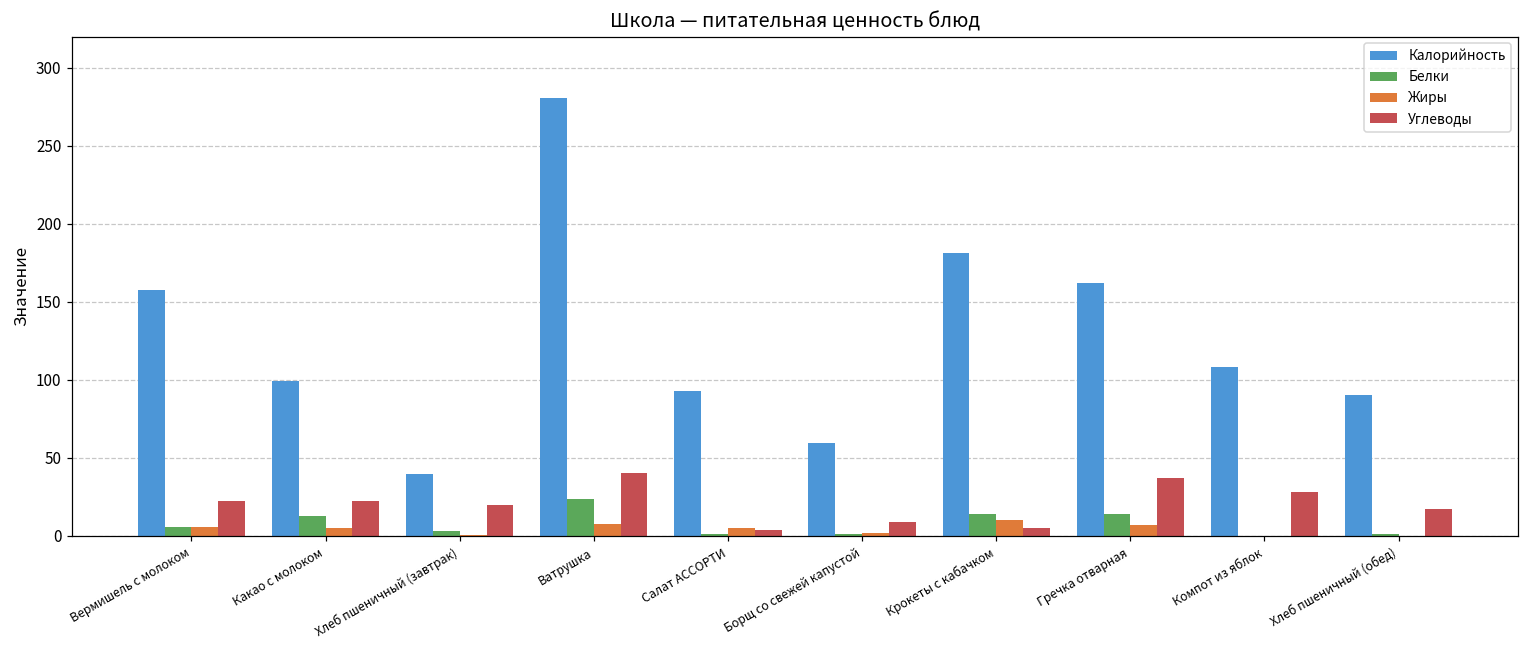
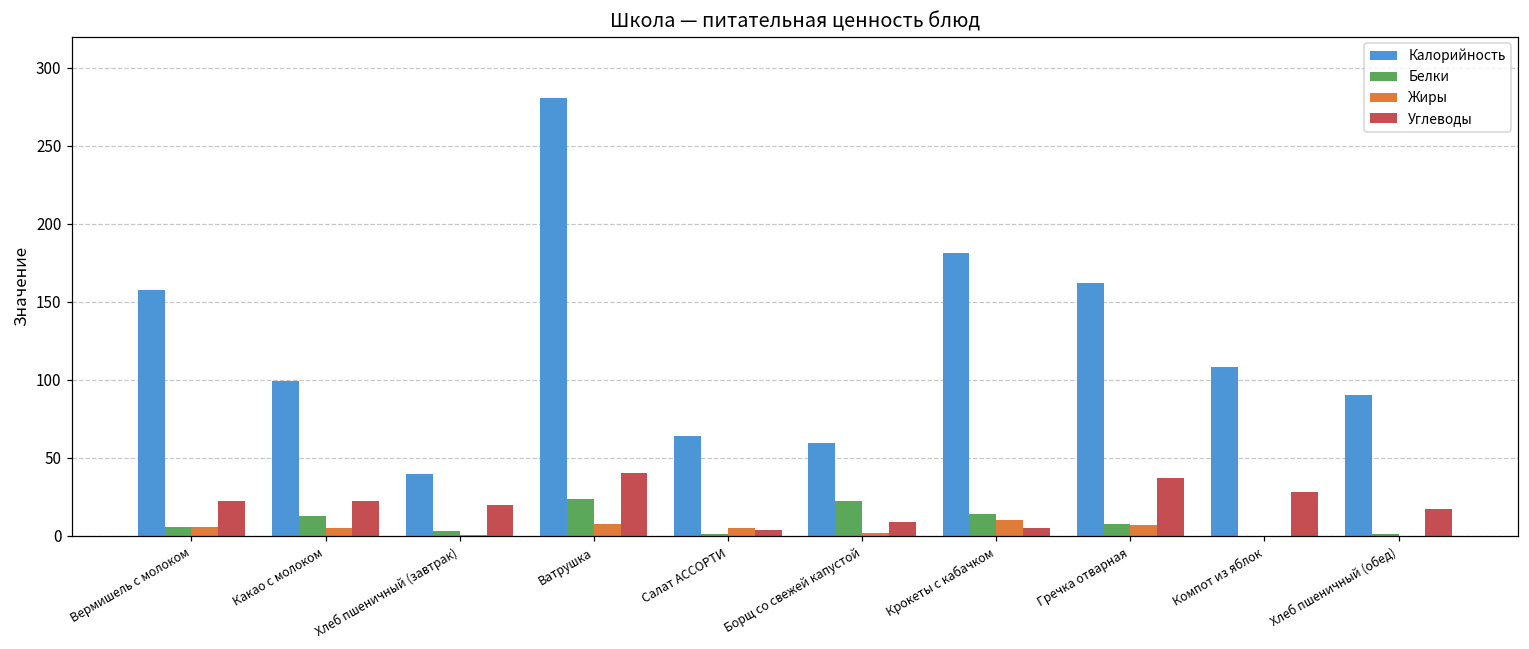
  {
    "Калорийность": {
      "Вермишель с молоком": 158,
      "Какао с молоком": 100,
      "Хлеб пшеничный (завтрак)": 40,
      "Ватрушка": 281,
-     "Салат АССОРТИ": 93,
+     "Салат АССОРТИ": 64,
      "Борщ со свежей капустой": 60,
      "Крокеты с кабачком": 181,
      "Гречка отварная": 162,
      "Компот из яблок": 108,
      "Хлеб пшеничный (обед)": 91
    },
    "Белки": {
      "Вермишель с молоком": 6,
      "Какао с молоком": 13,
      "Хлеб пшеничный (завтрак)": 3,
      "Ватрушка": 23,
-     "Борщ со свежей капустой": 1,
+     "Борщ со свежей капустой": 23,
      "Крокеты с кабачком": 14,
-     "Гречка отварная": 14
+     "Гречка отварная": 8
    }
  }
